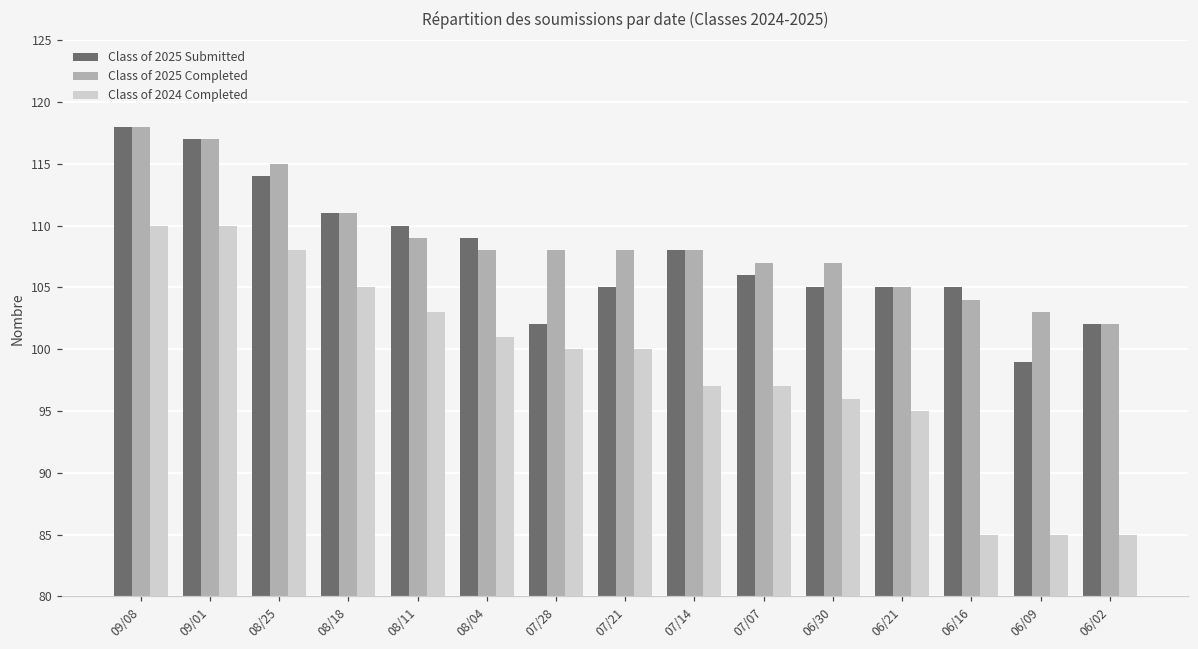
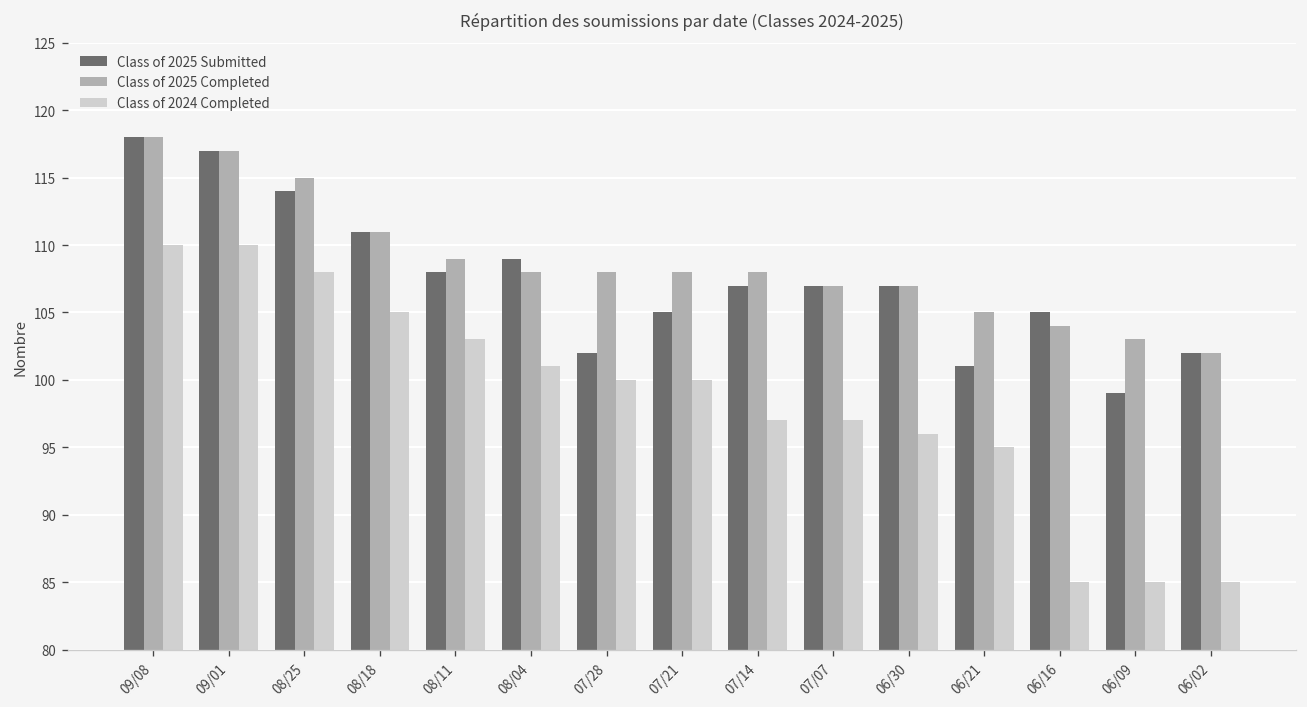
  {
    "Class of 2025 Submitted": {
      "09/08": 118,
      "09/01": 117,
      "08/25": 114,
      "08/18": 111,
-     "08/11": 110,
+     "08/11": 108,
      "08/04": 109,
      "07/28": 102,
      "07/21": 105,
-     "07/14": 108,
-     "07/07": 106,
-     "06/30": 105,
-     "06/21": 105,
+     "07/14": 107,
+     "07/07": 107,
+     "06/30": 107,
+     "06/21": 101,
      "06/16": 105,
      "06/09": 99,
      "06/02": 102
    }
  }
